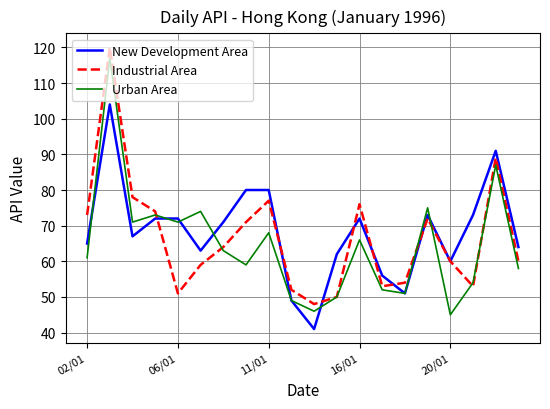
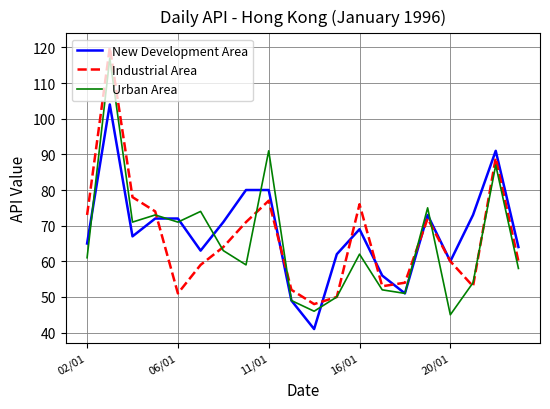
  {
    "New Development Area": {
      "02/01": 65,
      "06/01": 72,
      "11/01": 80,
-     "16/01": 72
+     "16/01": 69
    },
    "Industrial Area": {
      "02/01": 73,
      "06/01": 51,
      "11/01": 77,
      "16/01": 76
    },
    "Urban Area": {
      "02/01": 61,
      "06/01": 71,
-     "11/01": 68,
-     "16/01": 66,
+     "11/01": 91,
+     "16/01": 62,
      "20/01": 45
    }
  }
